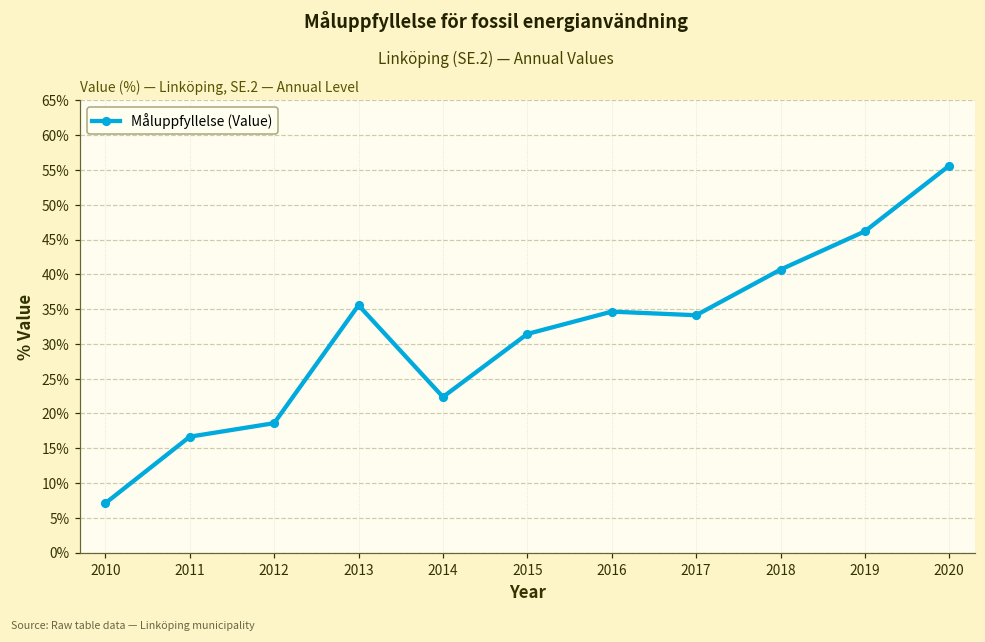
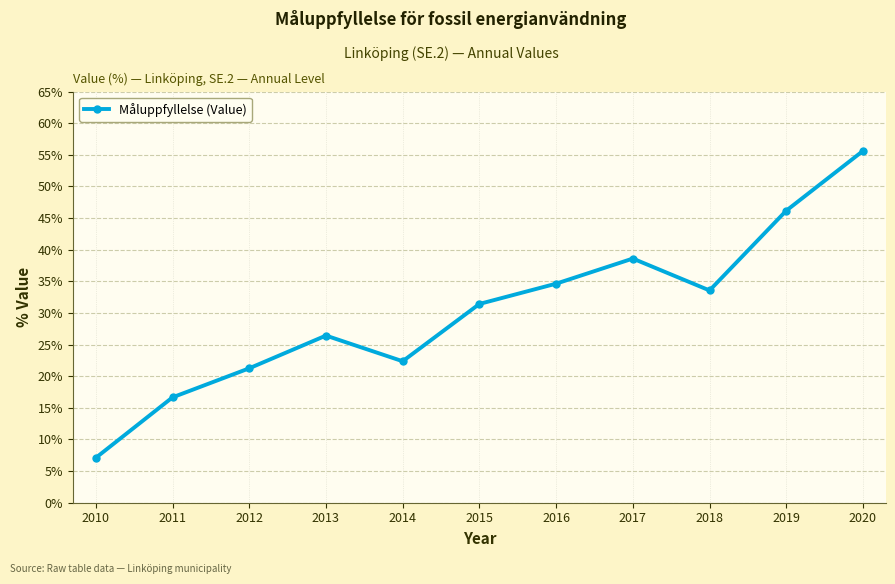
  {
    "2010": "7%",
    "2011": "17%",
-   "2012": "19%",
-   "2013": "36%",
+   "2012": "21%",
+   "2013": "26%",
    "2014": "22%",
    "2015": "31%",
    "2016": "35%",
-   "2017": "34%",
-   "2018": "41%",
+   "2017": "39%",
+   "2018": "34%",
    "2019": "46%",
    "2020": "56%"
  }
